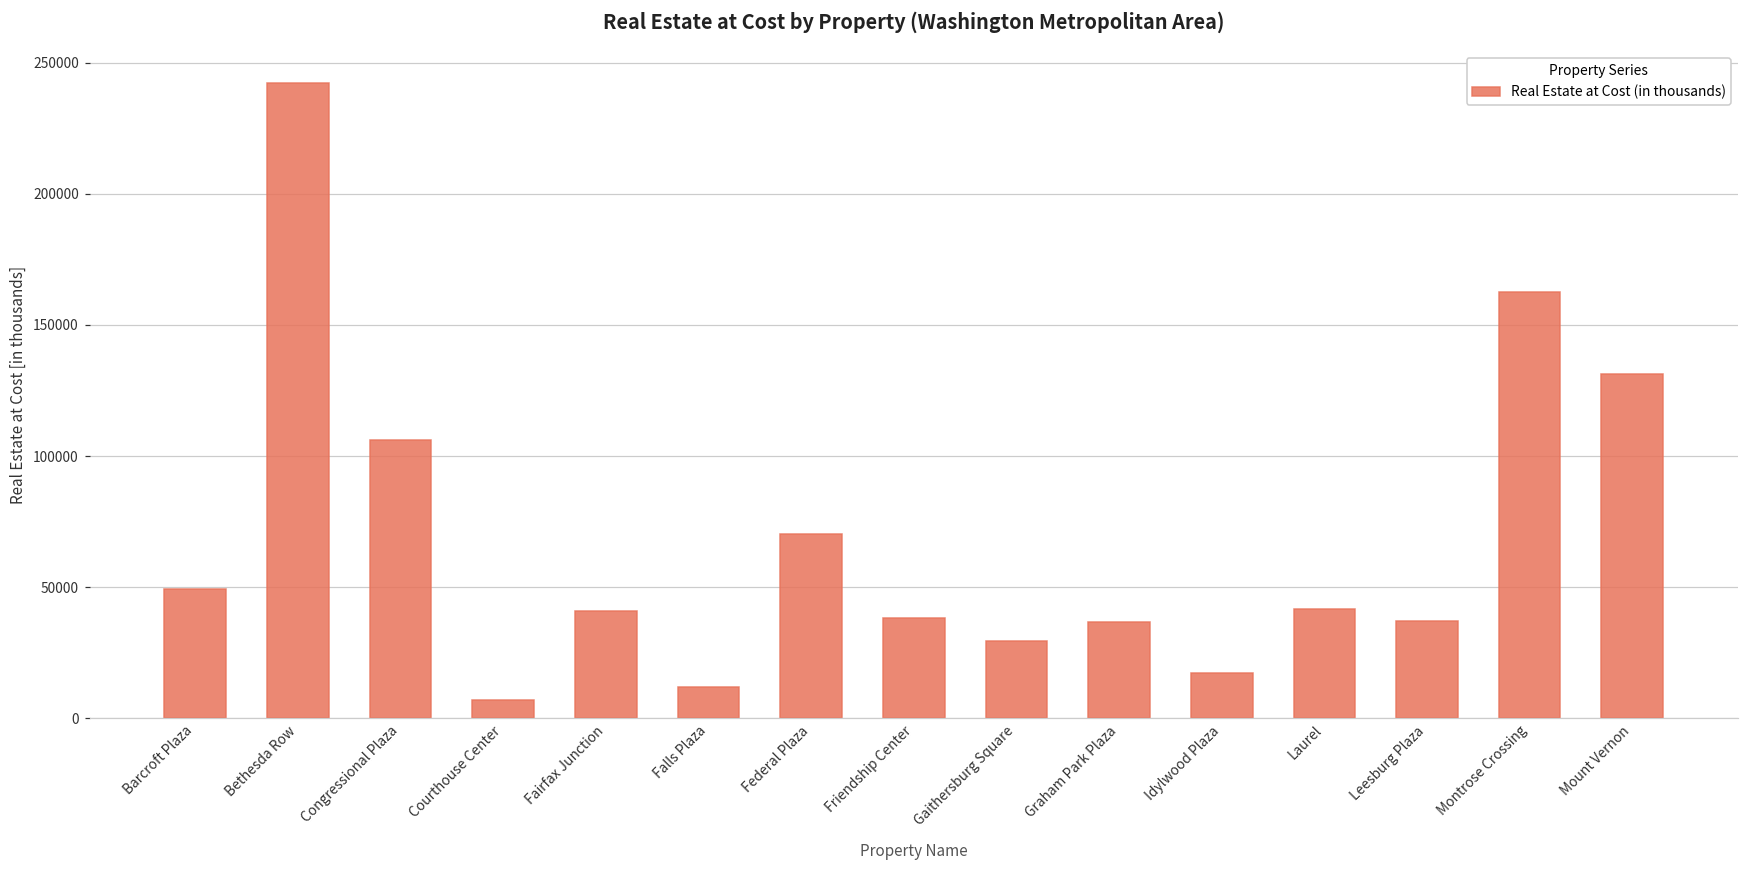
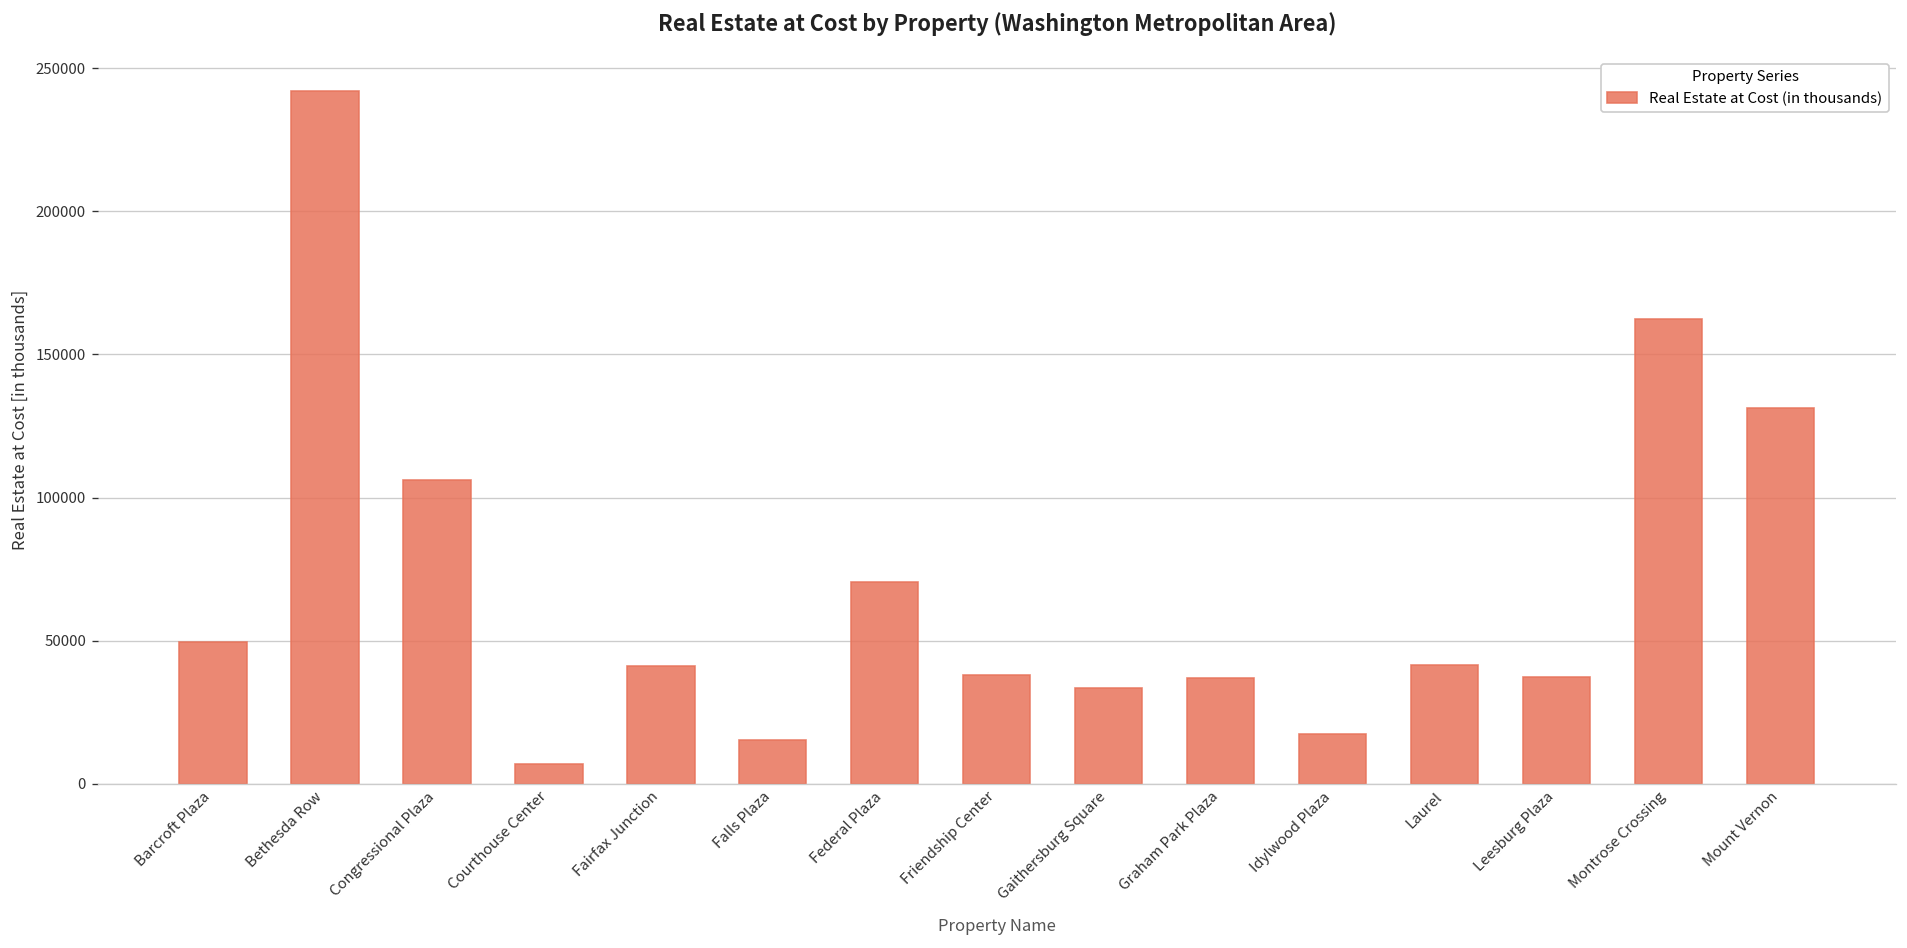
  {
    "Barcroft Plaza": 49000,
    "Bethesda Row": 242000,
    "Congressional Plaza": 106000,
    "Courthouse Center": 7000,
    "Fairfax Junction": 41000,
-   "Falls Plaza": 12000,
+   "Falls Plaza": 15000,
    "Federal Plaza": 70000,
    "Friendship Center": 38000,
-   "Gaithersburg Square": 29000,
+   "Gaithersburg Square": 34000,
    "Graham Park Plaza": 37000,
    "Idylwood Plaza": 17000,
    "Laurel": 42000,
    "Leesburg Plaza": 37000,
    "Montrose Crossing": 163000,
    "Mount Vernon": 131000
  }
